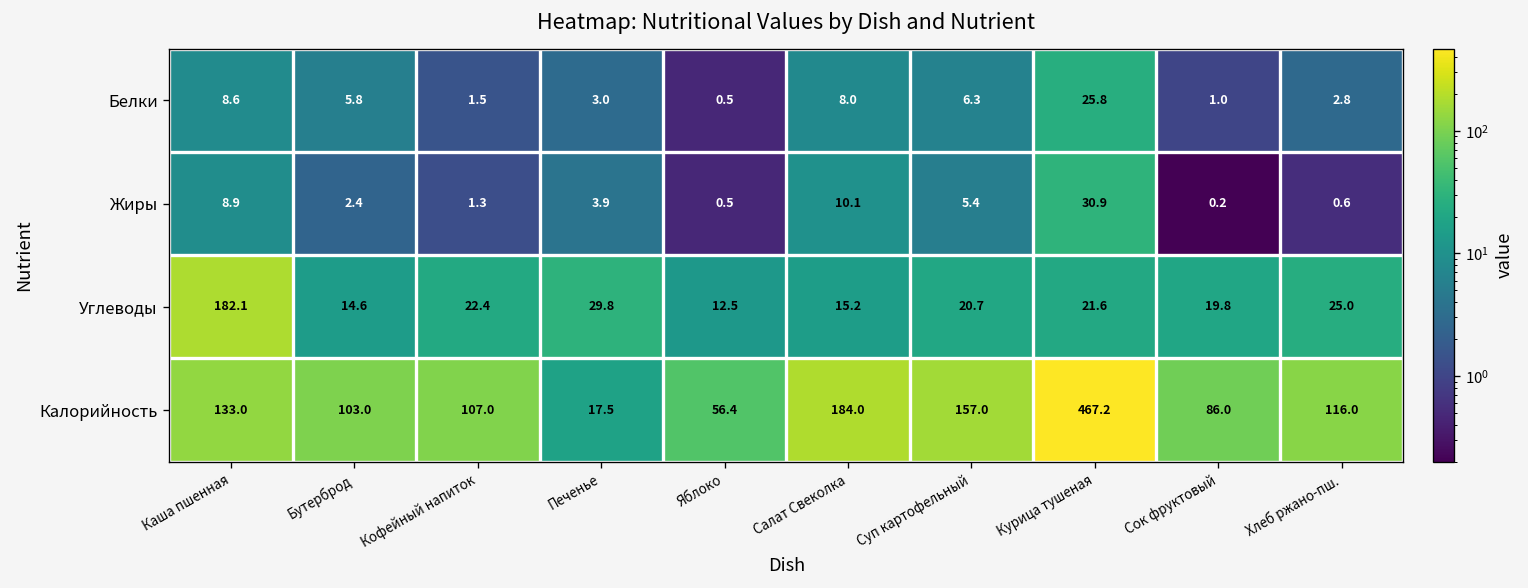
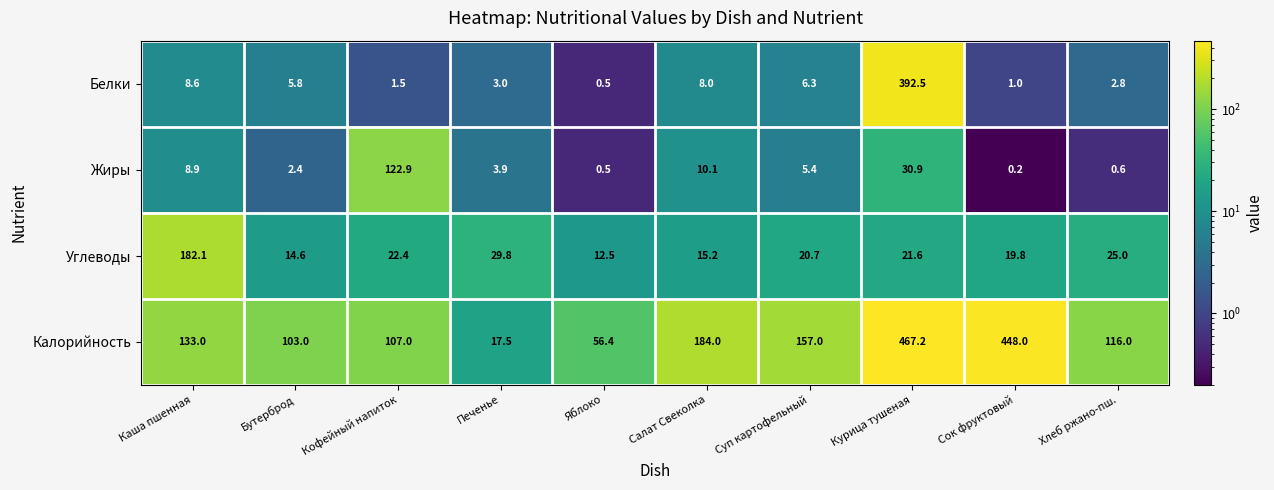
  {
    "Белки": {
      "Каша пшенная": 8.6,
      "Бутерброд": 5.8,
      "Кофейный напиток": 1.5,
      "Печенье": 3.0,
      "Яблоко": 0.5,
      "Салат Свеколка": 8.0,
      "Суп картофельный": 6.3,
-     "Курица тушеная": 25.8,
+     "Курица тушеная": 392.5,
      "Сок фруктовый": 1.0,
      "Хлеб ржано-пш.": 2.8
    },
    "Жиры": {
      "Каша пшенная": 8.9,
      "Бутерброд": 2.4,
-     "Кофейный напиток": 1.3,
+     "Кофейный напиток": 122.9,
      "Печенье": 3.9,
      "Яблоко": 0.5,
      "Салат Свеколка": 10.1,
      "Суп картофельный": 5.4,
      "Курица тушеная": 30.9,
      "Сок фруктовый": 0.2,
      "Хлеб ржано-пш.": 0.6
    },
    "Углеводы": {
      "Каша пшенная": 182.1,
      "Бутерброд": 14.6,
      "Кофейный напиток": 22.4,
      "Печенье": 29.8,
      "Яблоко": 12.5,
      "Салат Свеколка": 15.2,
      "Суп картофельный": 20.7,
      "Курица тушеная": 21.6,
      "Сок фруктовый": 19.8,
      "Хлеб ржано-пш.": 25.0
    },
    "Калорийность": {
      "Каша пшенная": 133.0,
      "Бутерброд": 103.0,
      "Кофейный напиток": 107.0,
      "Печенье": 17.5,
      "Яблоко": 56.4,
      "Салат Свеколка": 184.0,
      "Суп картофельный": 157.0,
      "Курица тушеная": 467.2,
-     "Сок фруктовый": 86.0,
+     "Сок фруктовый": 448.0,
      "Хлеб ржано-пш.": 116.0
    }
  }
